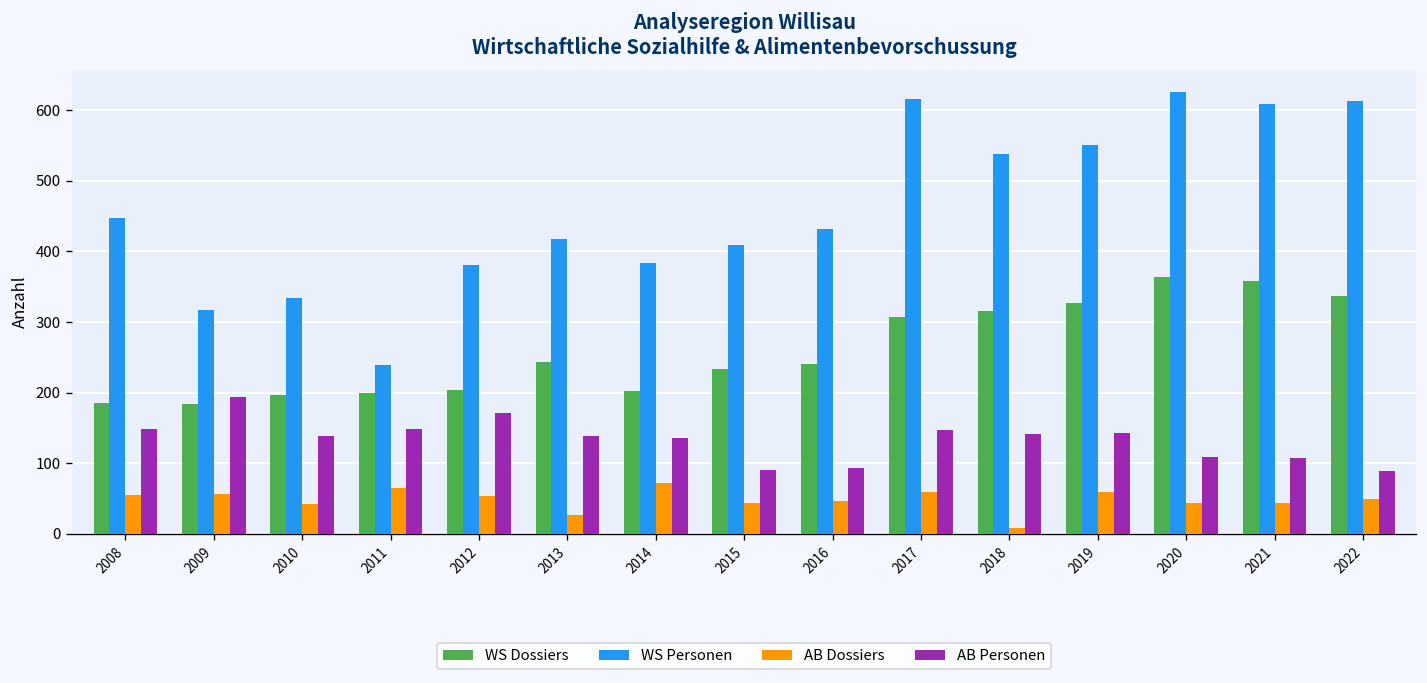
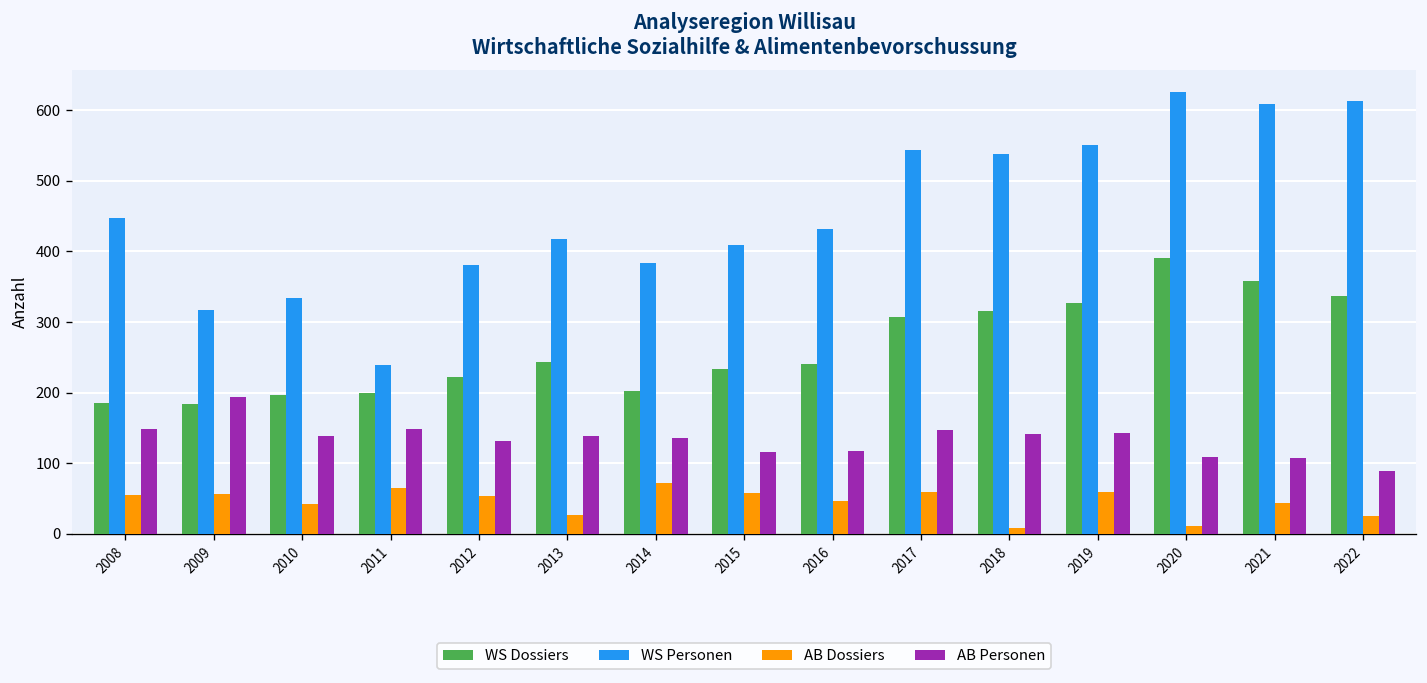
  {
    "WS Dossiers": {
      "2008": 190,
      "2009": 180,
      "2010": 200,
      "2011": 200,
-     "2012": 200,
+     "2012": 220,
      "2013": 240,
      "2014": 200,
      "2015": 230,
      "2016": 240,
      "2017": 310,
      "2018": 320,
      "2019": 330,
-     "2020": 360,
+     "2020": 390,
      "2021": 360,
      "2022": 340
    },
    "WS Personen": {
      "2008": 450,
      "2009": 320,
      "2010": 330,
      "2011": 240,
      "2012": 380,
      "2013": 420,
      "2014": 380,
      "2015": 410,
      "2016": 430,
-     "2017": 620,
+     "2017": 540,
      "2018": 540,
      "2019": 550,
      "2020": 630,
      "2021": 610,
      "2022": 610
    },
    "AB Dossiers": {
      "2008": 60,
      "2009": 60,
      "2010": 40,
      "2011": 70,
      "2012": 50,
      "2013": 30,
      "2014": 70,
-     "2015": 40,
+     "2015": 60,
      "2016": 50,
      "2017": 60,
      "2018": 10,
      "2019": 60,
-     "2020": 40,
+     "2020": 10,
      "2021": 40,
-     "2022": 50
+     "2022": 30
    },
    "AB Personen": {
      "2008": 150,
      "2009": 190,
      "2010": 140,
      "2011": 150,
-     "2012": 170,
+     "2012": 130,
      "2013": 140,
      "2014": 140,
-     "2015": 90,
-     "2016": 90,
+     "2015": 120,
+     "2016": 120,
      "2017": 150,
      "2018": 140,
      "2019": 140,
      "2020": 110,
      "2021": 110,
      "2022": 90
    }
  }
